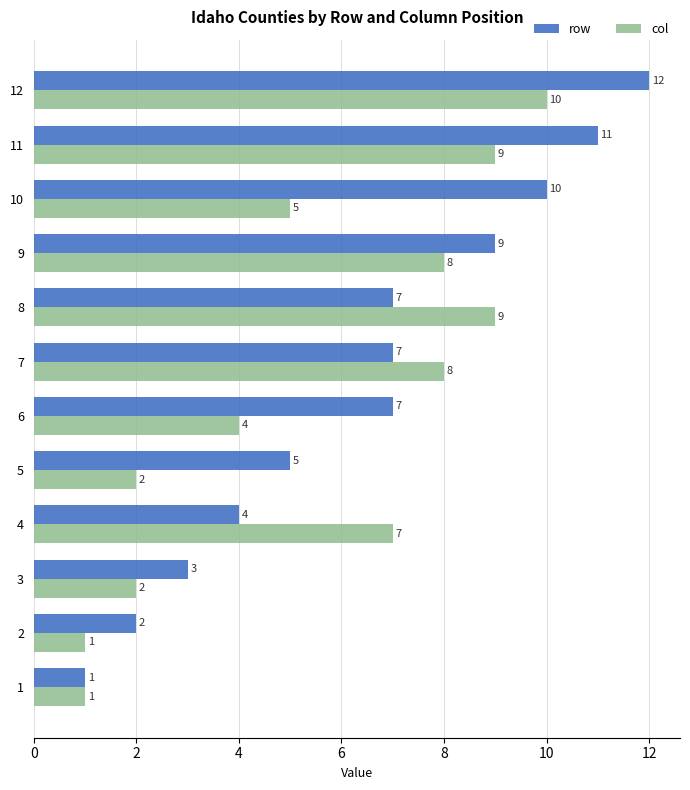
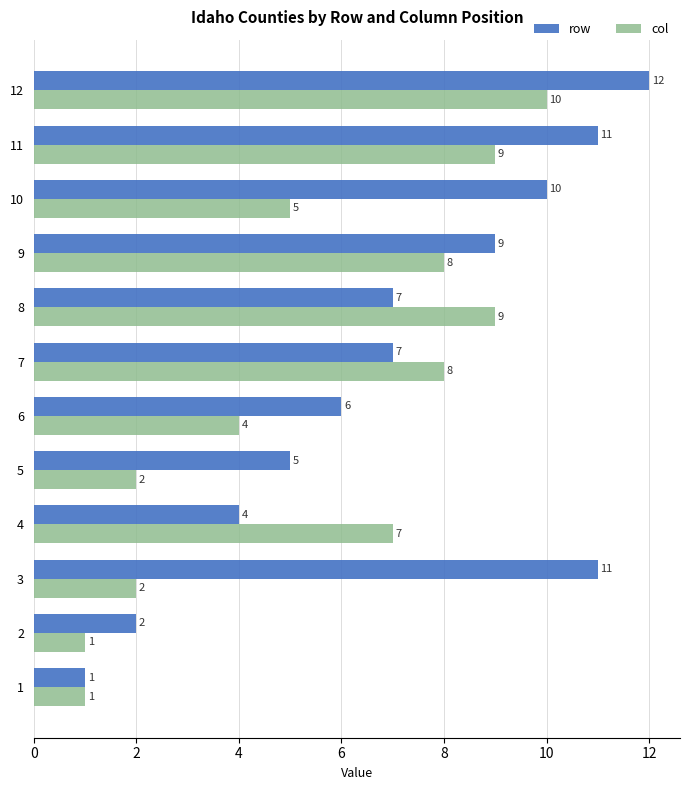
  {
    "row": {
      "12": 12,
      "11": 11,
      "10": 10,
      "9": 9,
      "8": 7,
      "7": 7,
-     "6": 7,
+     "6": 6,
      "5": 5,
      "4": 4,
-     "3": 3,
+     "3": 11,
      "2": 2,
      "1": 1
    },
    "col": {
      "12": 10,
      "11": 9,
      "10": 5,
      "9": 8,
      "8": 9,
      "7": 8,
      "6": 4,
      "5": 2,
      "4": 7,
      "3": 2,
      "2": 1,
      "1": 1
    }
  }
